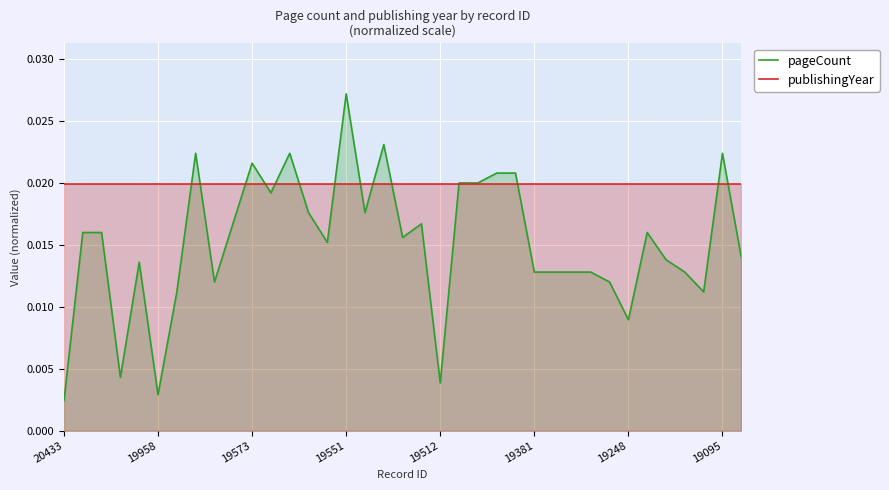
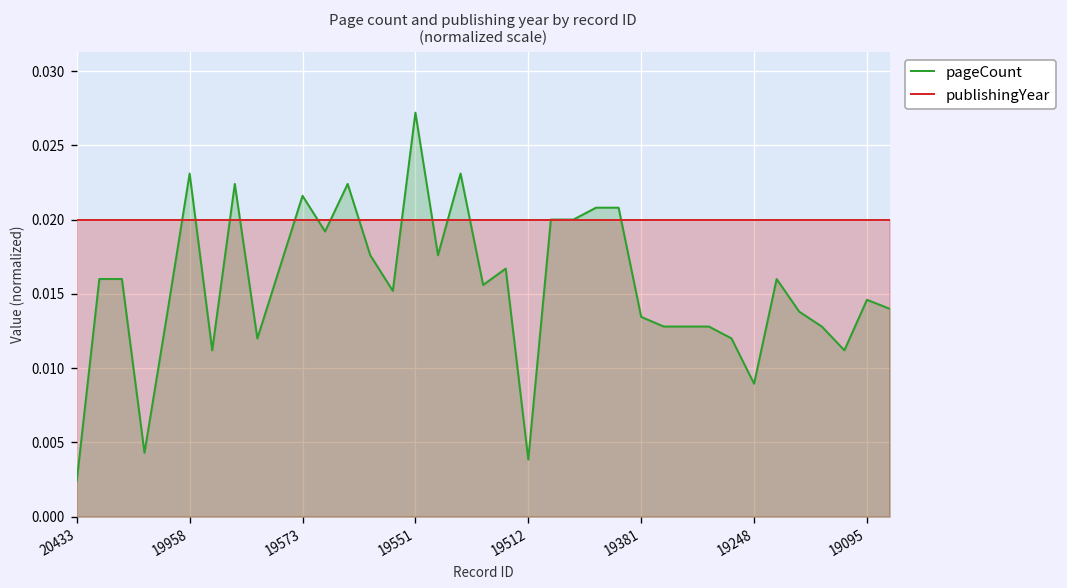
  {
    "pageCount": {
      "20433": 0.0024,
-     "19958": 0.0029,
+     "19958": 0.0231,
      "19573": 0.0216,
      "19551": 0.0272,
      "19512": 0.0039,
-     "19381": 0.0128,
+     "19381": 0.0135,
      "19248": 0.0090,
-     "19095": 0.0224
+     "19095": 0.0146
    },
    "publishingYear": {
      "20433": 0.0200,
      "19958": 0.0200,
      "19573": 0.0200,
      "19551": 0.0200,
      "19512": 0.0200,
      "19381": 0.0200,
      "19248": 0.0200,
      "19095": 0.0200
    }
  }
